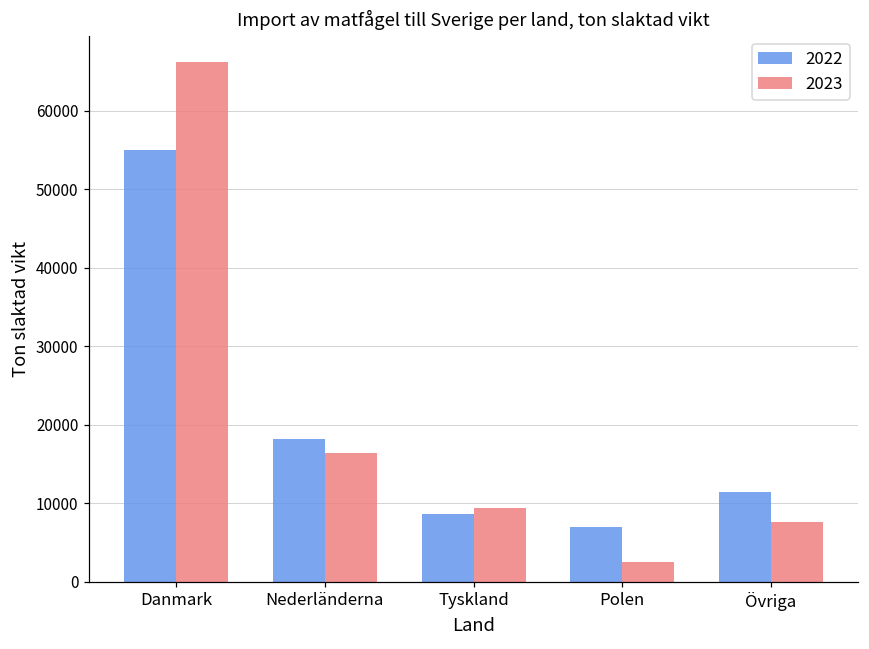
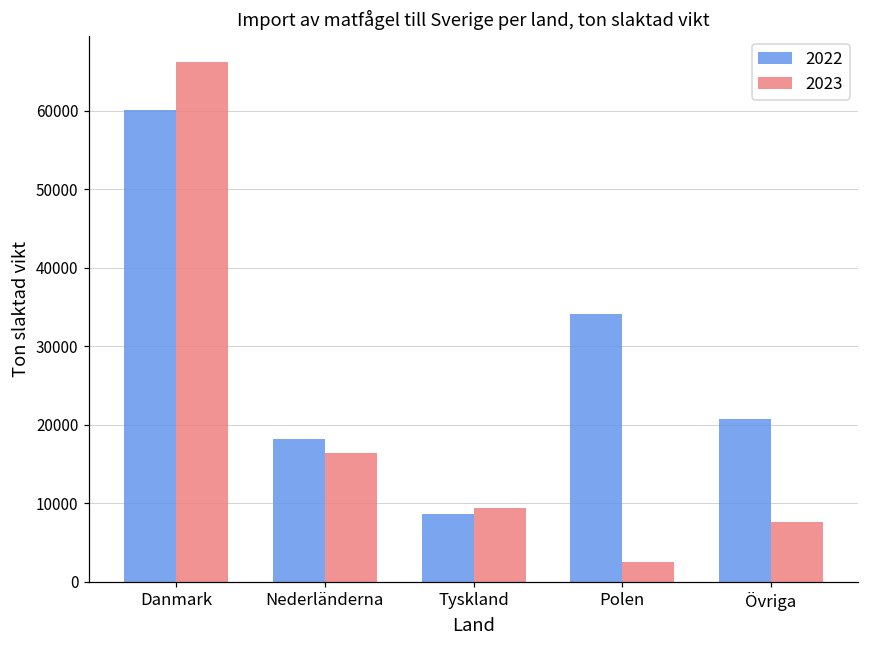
  {
    "2022": {
-     "Danmark": 55000,
+     "Danmark": 60000,
      "Nederländerna": 18000,
      "Tyskland": 9000,
-     "Polen": 7000,
-     "Övriga": 11000
+     "Polen": 34000,
+     "Övriga": 21000
    },
    "2023": {
      "Danmark": 66000,
      "Nederländerna": 16000,
      "Tyskland": 9000,
      "Polen": 2000,
      "Övriga": 8000
    }
  }
